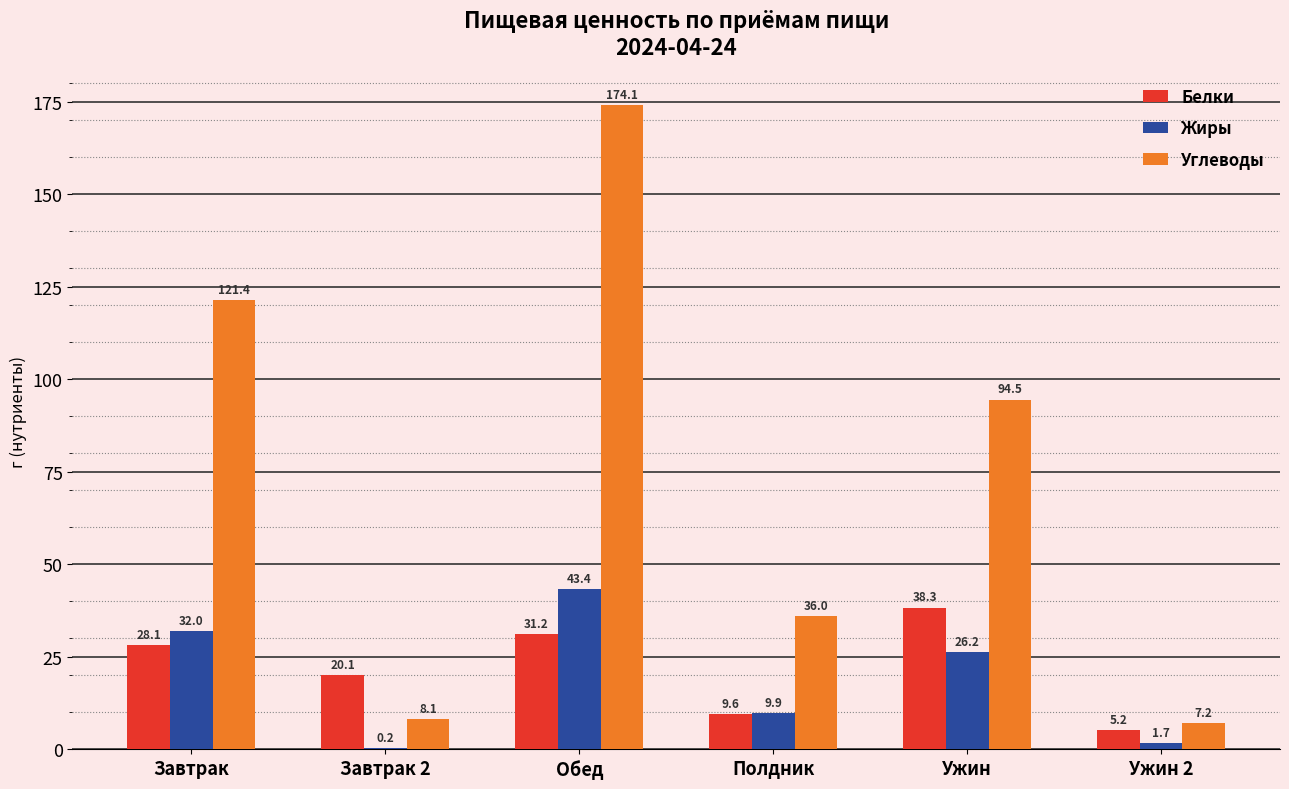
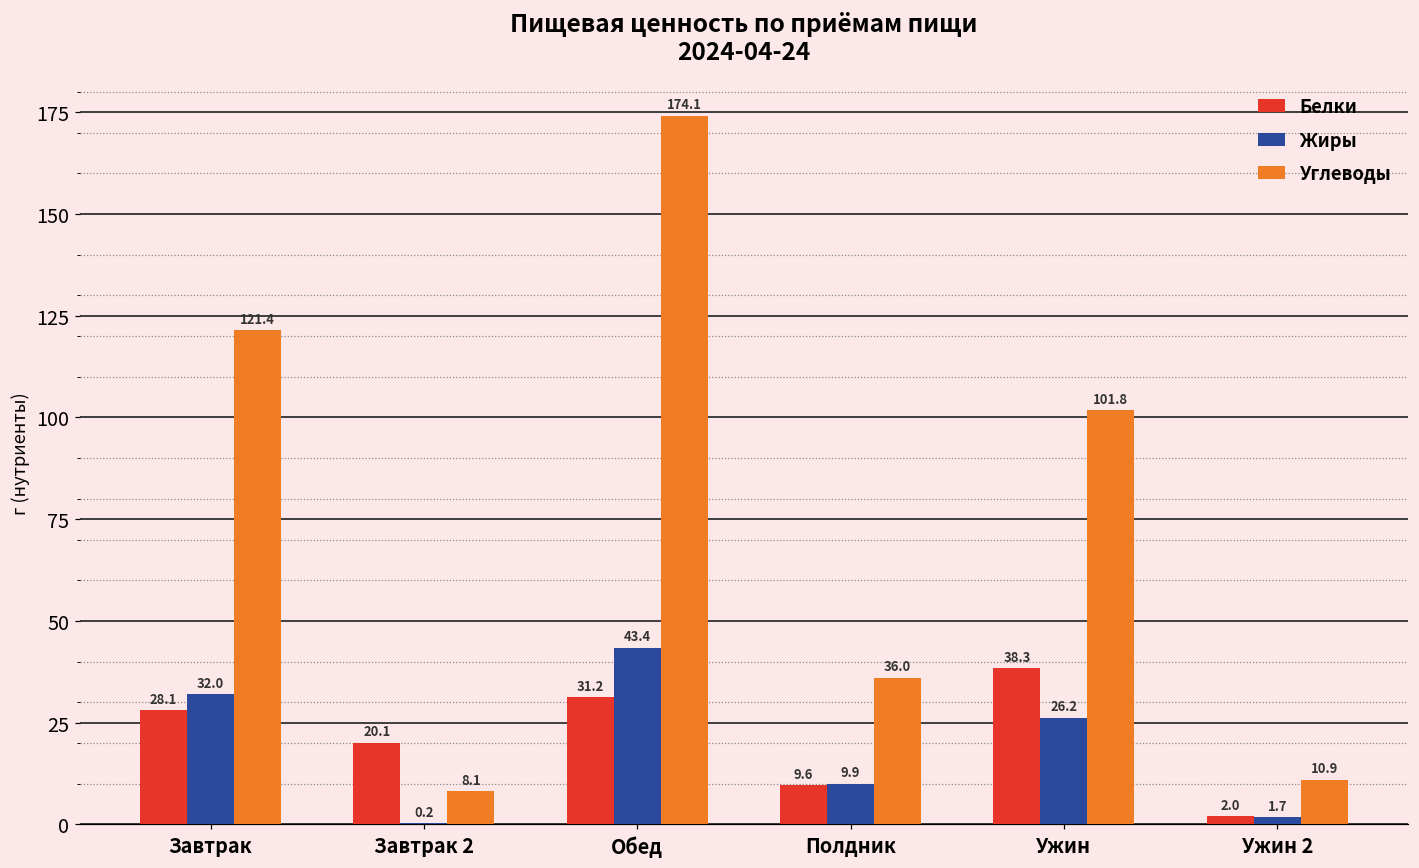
  {
    "Белки": {
      "Завтрак": 28.1,
      "Завтрак 2": 20.1,
      "Обед": 31.2,
      "Полдник": 9.6,
      "Ужин": 38.3,
-     "Ужин 2": 5.2
+     "Ужин 2": 2.0
    },
    "Жиры": {
      "Завтрак": 32.0,
      "Завтрак 2": 0.2,
      "Обед": 43.4,
      "Полдник": 9.9,
      "Ужин": 26.2,
      "Ужин 2": 1.7
    },
    "Углеводы": {
      "Завтрак": 121.4,
      "Завтрак 2": 8.1,
      "Обед": 174.1,
      "Полдник": 36.0,
-     "Ужин": 94.5,
-     "Ужин 2": 7.2
+     "Ужин": 101.8,
+     "Ужин 2": 10.9
    }
  }
